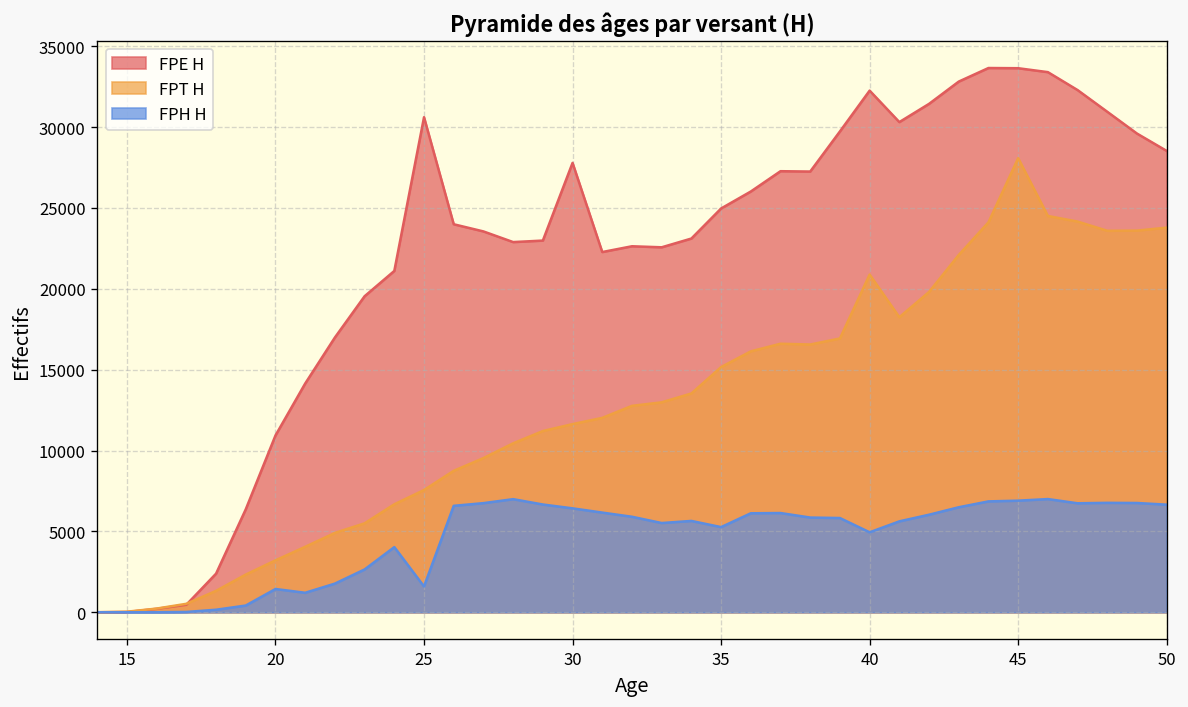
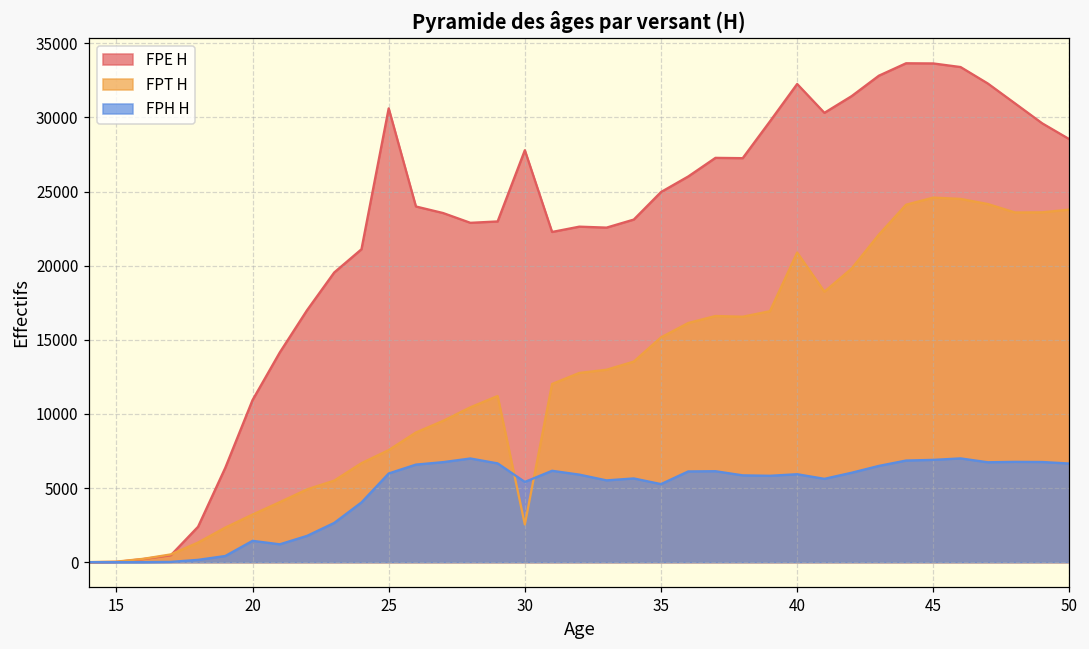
  {
    "FPE H": {
      "20": 10900,
      "25": 30600,
      "30": 27800,
      "35": 25000,
      "40": 32300,
      "45": 33600,
      "50": 28500
    },
    "FPT H": {
      "20": 3200,
      "25": 7600,
-     "30": 11600,
+     "30": 2500,
      "35": 15200,
      "40": 20900,
-     "45": 28100,
+     "45": 24600,
      "50": 23800
    },
    "FPH H": {
      "20": 1400,
-     "25": 1600,
-     "30": 6400,
+     "25": 6000,
+     "30": 5400,
      "35": 5300,
-     "40": 4900,
+     "40": 5900,
      "45": 6900,
      "50": 6700
    }
  }
